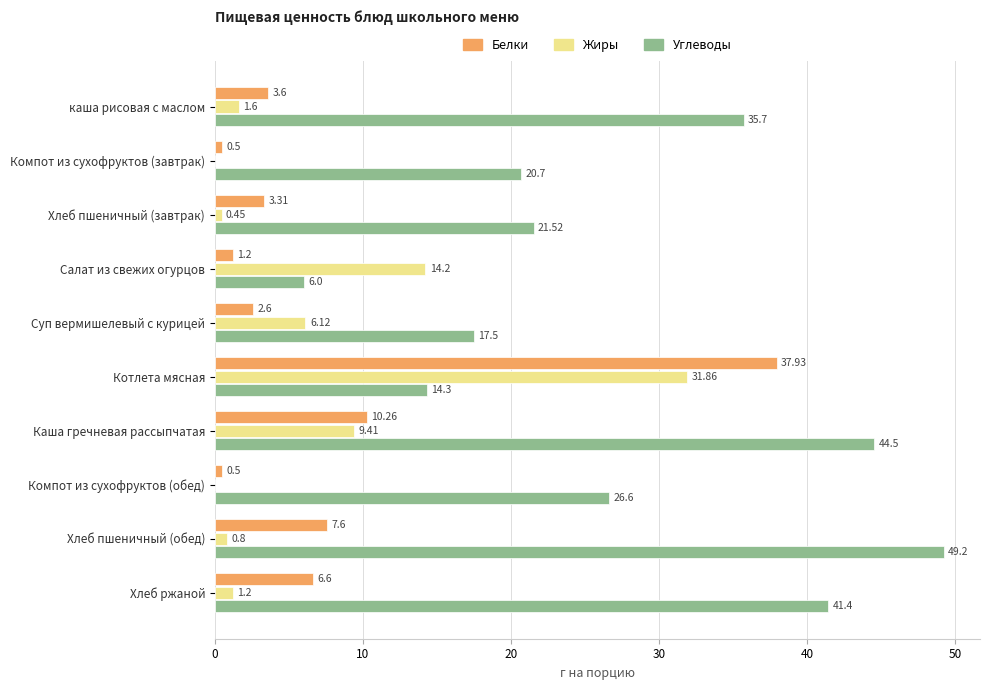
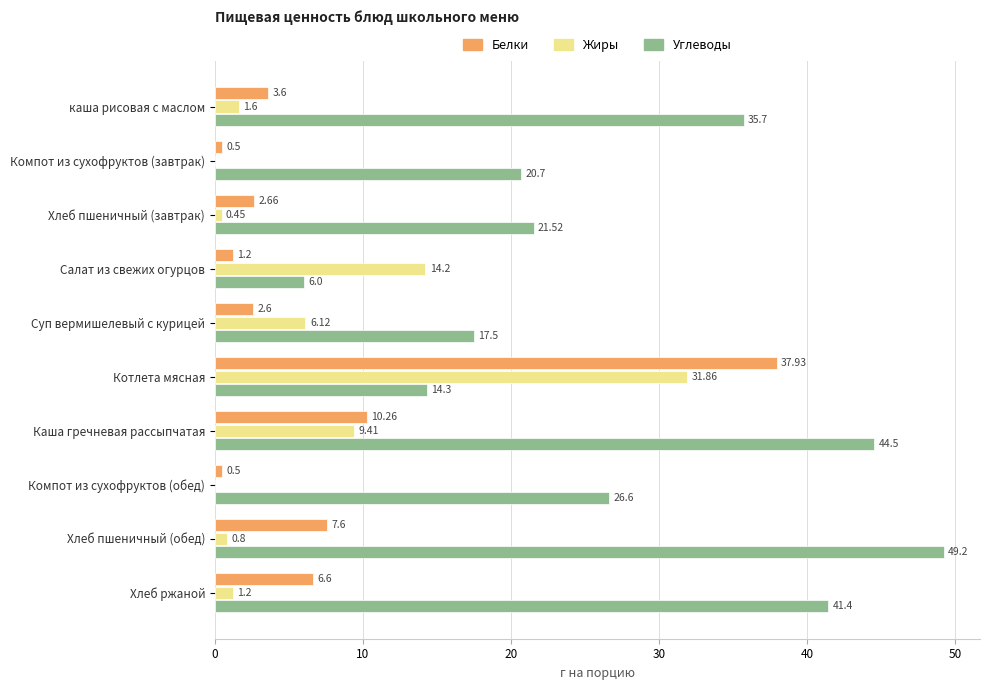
  {
    "Белки": {
      "каша рисовая с маслом": 3.6,
      "Компот из сухофруктов (завтрак)": 0.5,
-     "Хлеб пшеничный (завтрак)": 3.31,
+     "Хлеб пшеничный (завтрак)": 2.66,
      "Салат из свежих огурцов": 1.2,
      "Суп вермишелевый с курицей": 2.6,
      "Котлета мясная": 37.93,
      "Каша гречневая рассыпчатая": 10.26,
      "Компот из сухофруктов (обед)": 0.5,
      "Хлеб пшеничный (обед)": 7.6,
      "Хлеб ржаной": 6.6
    },
    "Жиры": {
      "каша рисовая с маслом": 1.6,
      "Хлеб пшеничный (завтрак)": 0.45,
      "Салат из свежих огурцов": 14.2,
      "Суп вермишелевый с курицей": 6.12,
      "Котлета мясная": 31.86,
      "Каша гречневая рассыпчатая": 9.41,
      "Хлеб пшеничный (обед)": 0.8,
      "Хлеб ржаной": 1.2
    },
    "Углеводы": {
      "каша рисовая с маслом": 35.7,
      "Компот из сухофруктов (завтрак)": 20.7,
      "Хлеб пшеничный (завтрак)": 21.52,
      "Салат из свежих огурцов": 6.0,
      "Суп вермишелевый с курицей": 17.5,
      "Котлета мясная": 14.3,
      "Каша гречневая рассыпчатая": 44.5,
      "Компот из сухофруктов (обед)": 26.6,
      "Хлеб пшеничный (обед)": 49.2,
      "Хлеб ржаной": 41.4
    }
  }
